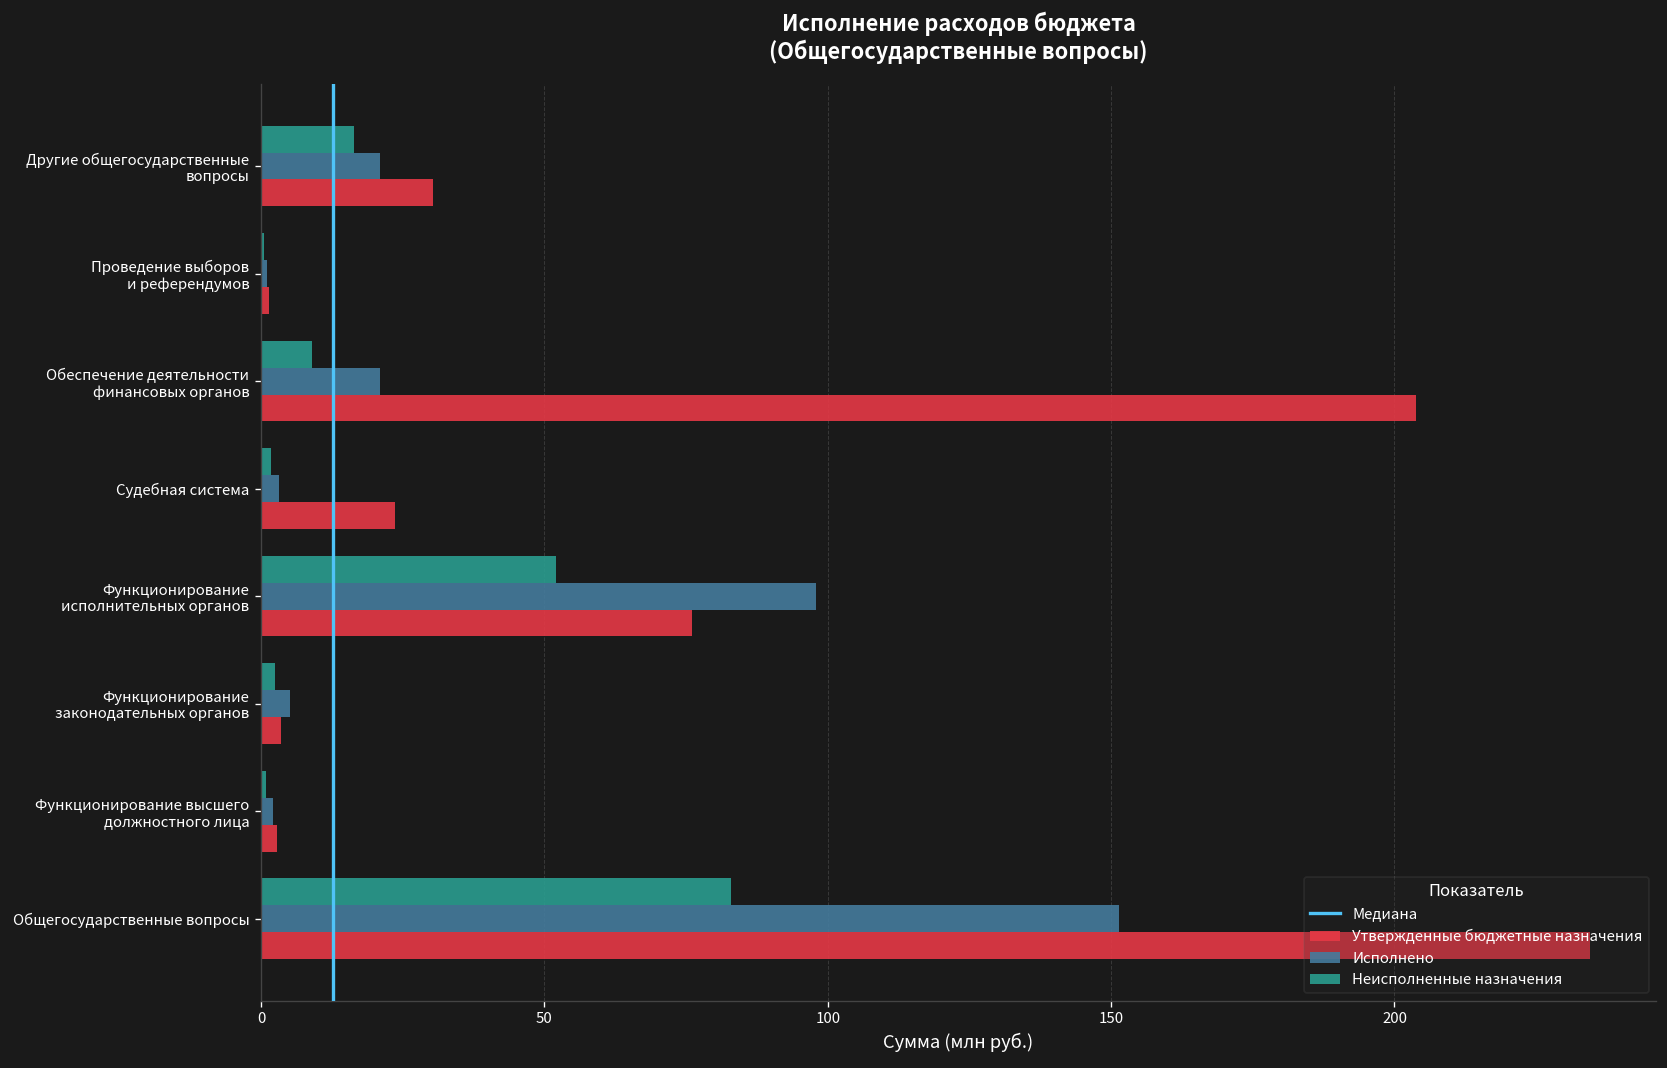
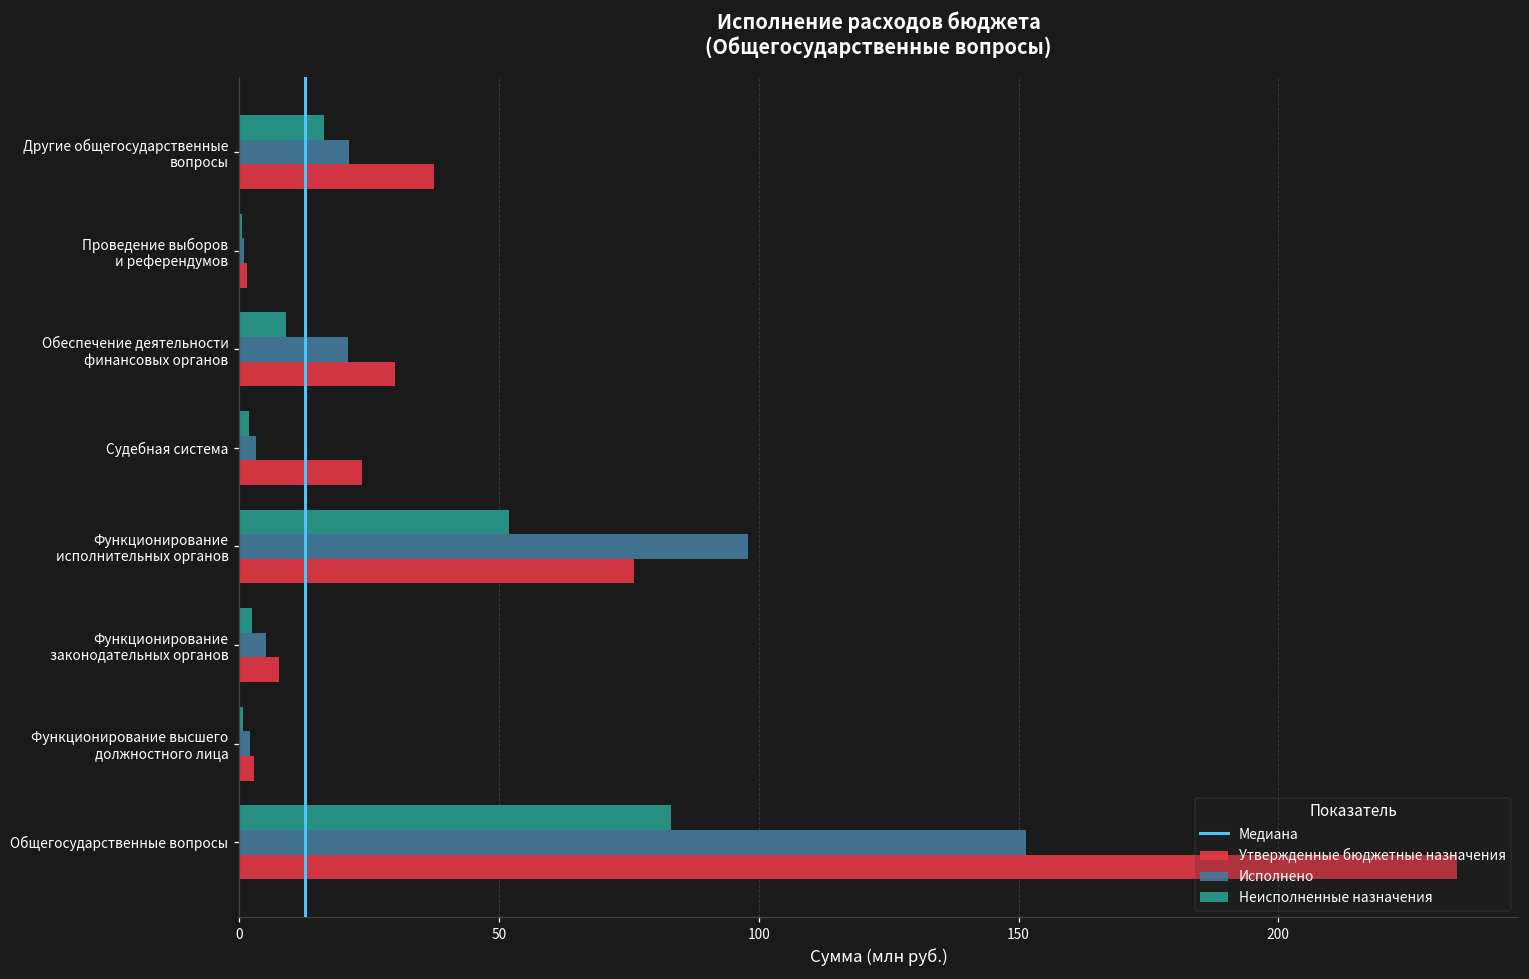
  {
    "Утвержденные бюджетные назначения": {
-     "Другие общегосударственные вопросы": 30,
+     "Другие общегосударственные вопросы": 37,
      "Проведение выборов и референдумов": 2,
-     "Обеспечение деятельности финансовых органов": 204,
+     "Обеспечение деятельности финансовых органов": 30,
      "Судебная система": 24,
      "Функционирование исполнительных органов": 76,
-     "Функционирование законодательных органов": 4,
+     "Функционирование законодательных органов": 8,
      "Функционирование высшего должностного лица": 3
    }
  }
